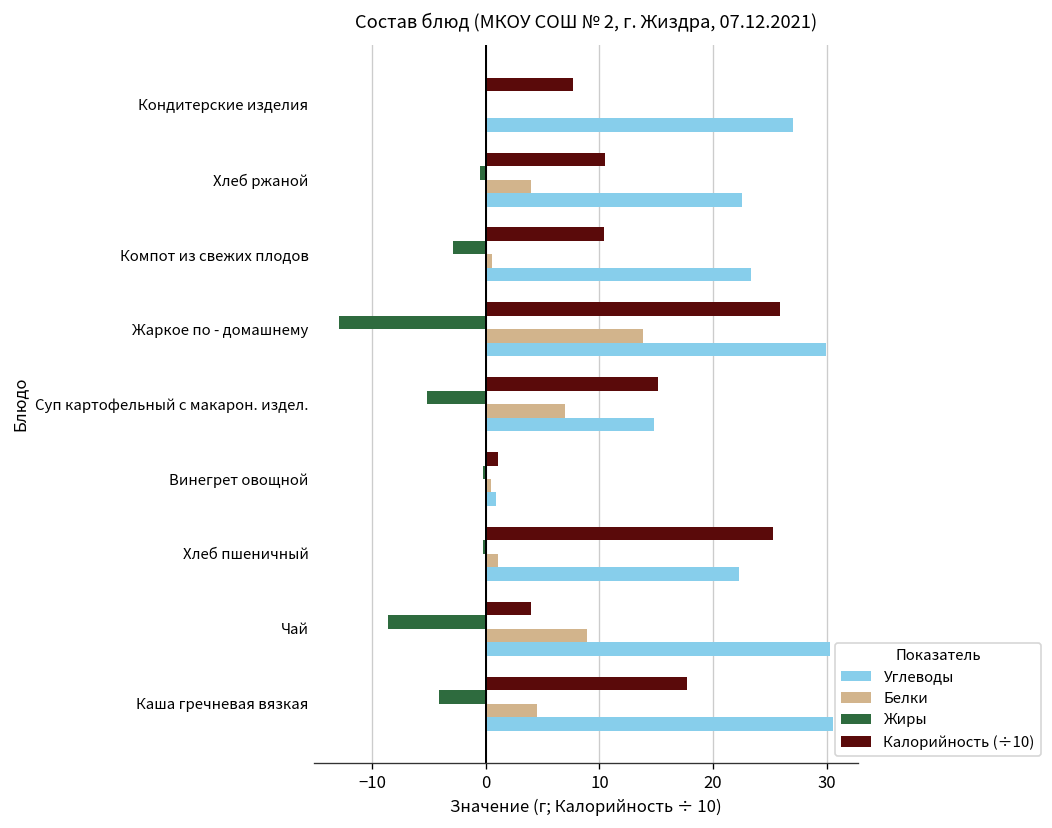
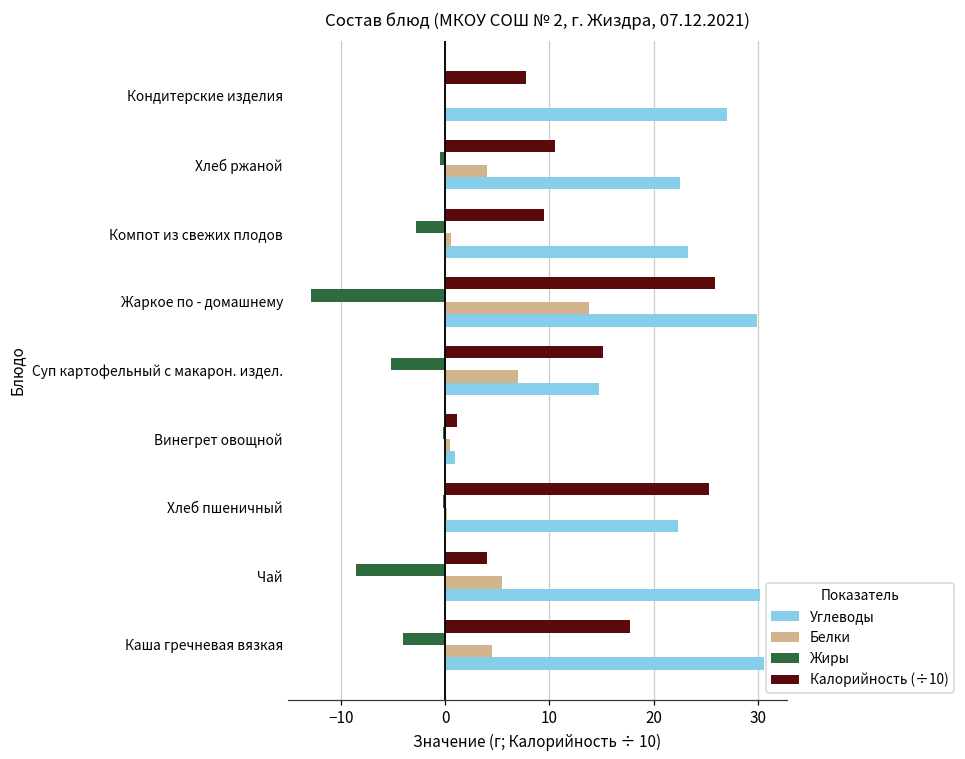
  {
    "Углеводы": {
      "Кондитерские изделия": 27,
      "Хлеб ржаной": 23,
      "Компот из свежих плодов": 23,
      "Жаркое по - домашнему": 30,
      "Суп картофельный с макарон. издел.": 15,
      "Винегрет овощной": 1,
      "Хлеб пшеничный": 22,
      "Чай": 30,
      "Каша гречневая вязкая": 31
    },
    "Белки": {
      "Хлеб ржаной": 4,
      "Компот из свежих плодов": 1,
      "Жаркое по - домашнему": 14,
      "Суп картофельный с макарон. издел.": 7,
      "Винегрет овощной": 1,
-     "Хлеб пшеничный": 1,
-     "Чай": 9,
+     "Хлеб пшеничный": 0,
+     "Чай": 5,
      "Каша гречневая вязкая": 5
    },
    "Жиры": {
      "Хлеб ржаной": -1,
      "Компот из свежих плодов": -3,
      "Жаркое по - домашнему": -13,
      "Суп картофельный с макарон. издел.": -5,
      "Чай": -9,
      "Каша гречневая вязкая": -4
    },
    "Калорийность (÷10)": {
      "Кондитерские изделия": 8,
      "Хлеб ржаной": 11,
-     "Компот из свежих плодов": 10.4,
+     "Компот из свежих плодов": 9.5,
      "Жаркое по - домашнему": 26,
      "Суп картофельный с макарон. издел.": 15,
      "Винегрет овощной": 1,
      "Хлеб пшеничный": 25,
      "Чай": 4,
      "Каша гречневая вязкая": 18
    }
  }
